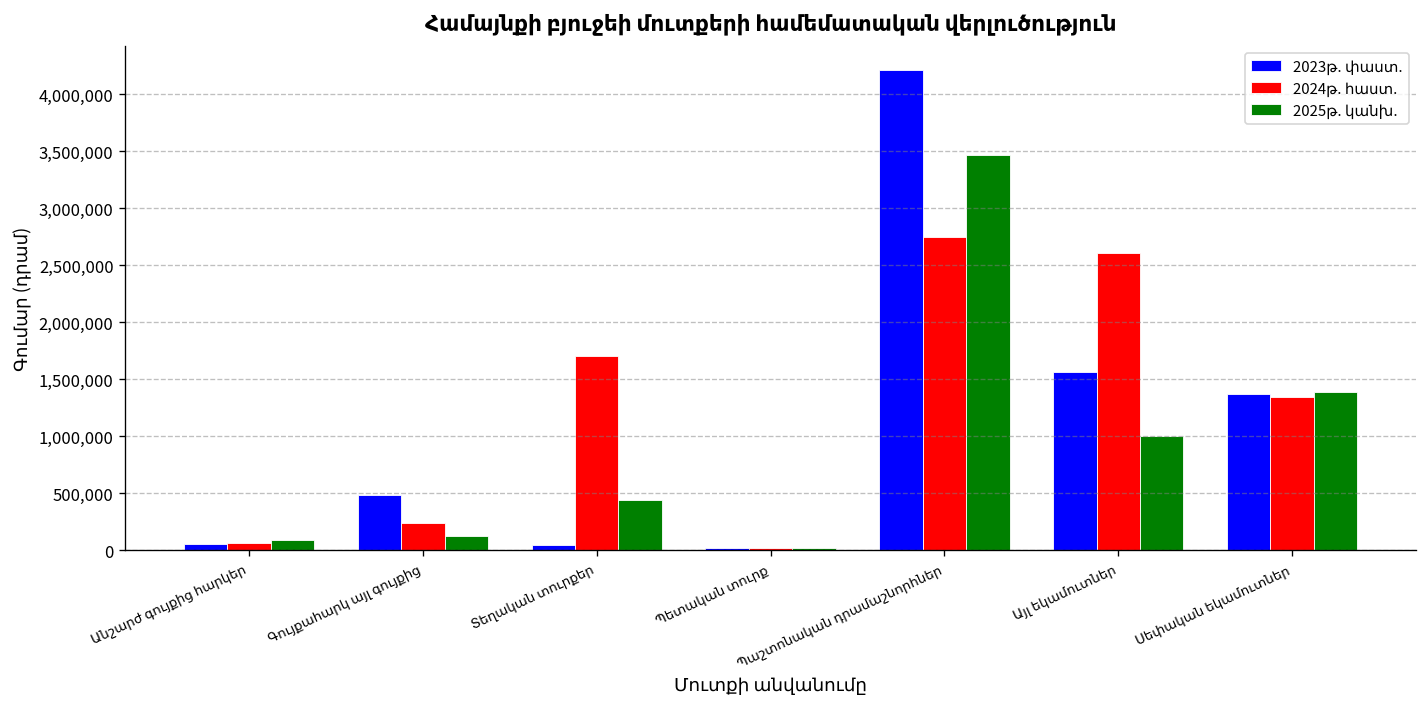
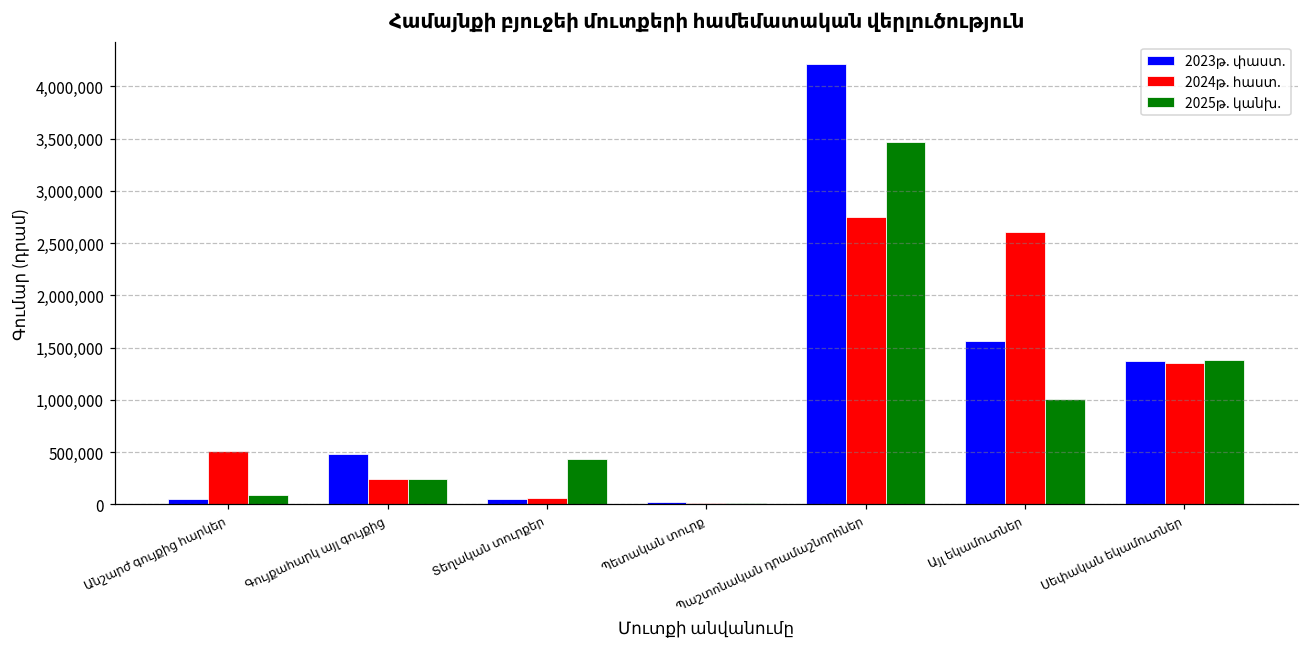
  {
    "2023թ. փաստ.": {
      "Անշարժ գույքից հարկեր": "100,000",
      "Գույքահարկ այլ գույքից": "500,000",
      "Տեղական տուրքեր": "0",
      "Պաշտոնական դրամաշնորհներ": "4,200,000",
      "Այլ եկամուտներ": "1,600,000",
      "Սեփական եկամուտներ": "1,400,000"
    },
    "2024թ. հաստ.": {
-     "Անշարժ գույքից հարկեր": "100,000",
+     "Անշարժ գույքից հարկեր": "500,000",
      "Գույքահարկ այլ գույքից": "200,000",
-     "Տեղական տուրքեր": "1,700,000",
+     "Տեղական տուրքեր": "100,000",
      "Պաշտոնական դրամաշնորհներ": "2,800,000",
      "Այլ եկամուտներ": "2,600,000",
      "Սեփական եկամուտներ": "1,300,000"
    },
    "2025թ. կանխ.": {
      "Անշարժ գույքից հարկեր": "100,000",
-     "Գույքահարկ այլ գույքից": "100,000",
+     "Գույքահարկ այլ գույքից": "200,000",
      "Տեղական տուրքեր": "400,000",
      "Պաշտոնական դրամաշնորհներ": "3,500,000",
      "Այլ եկամուտներ": "1,000,000",
      "Սեփական եկամուտներ": "1,400,000"
    }
  }
